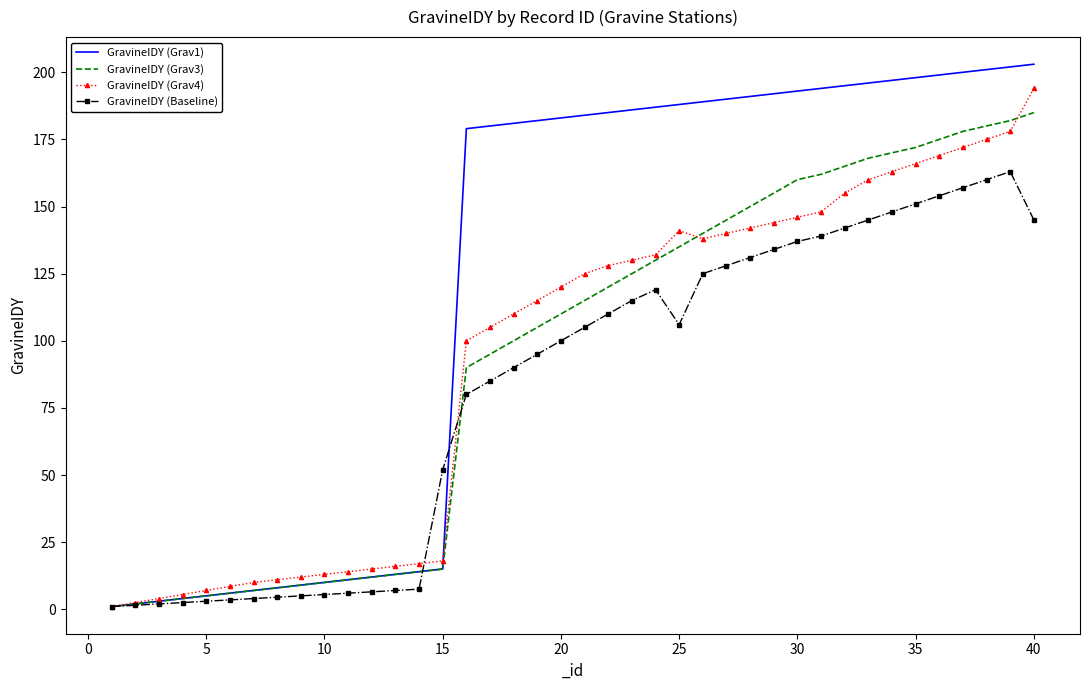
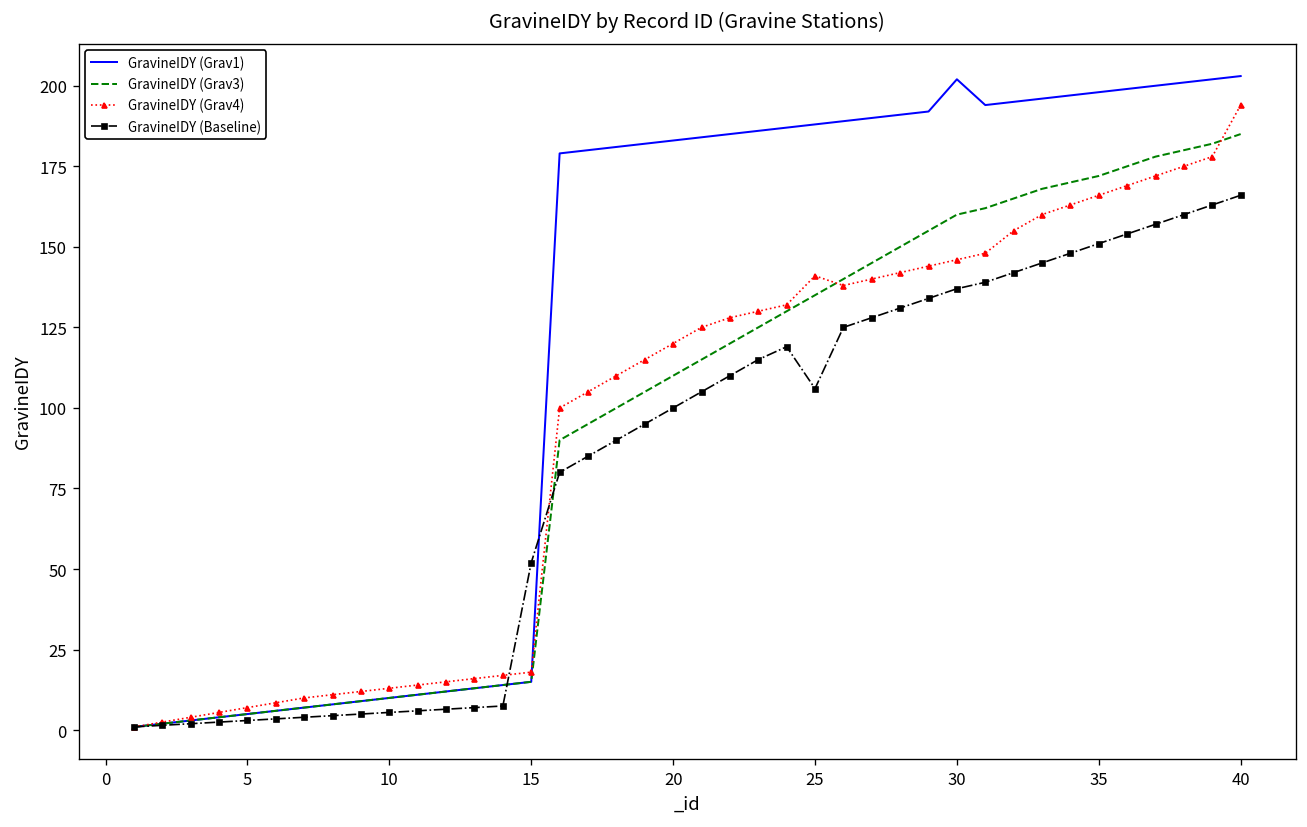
  {
    "GravineIDY (Grav1)": {
      "20": 183,
      "25": 188,
-     "30": 193,
+     "30": 202,
      "35": 198,
      "40": 203
    },
    "GravineIDY (Grav3)": {
      "20": 110,
      "25": 135,
      "30": 160,
      "35": 172,
      "40": 185
    },
    "GravineIDY (Grav4)": {
      "5": 7,
      "10": 13,
      "15": 18,
      "20": 120,
      "25": 141,
      "30": 146,
      "35": 166,
      "40": 194
    },
    "GravineIDY (Baseline)": {
      "5": 3,
      "10": 6,
      "15": 52,
      "20": 100,
      "25": 106,
      "30": 137,
      "35": 151,
-     "40": 145
+     "40": 166
    }
  }
